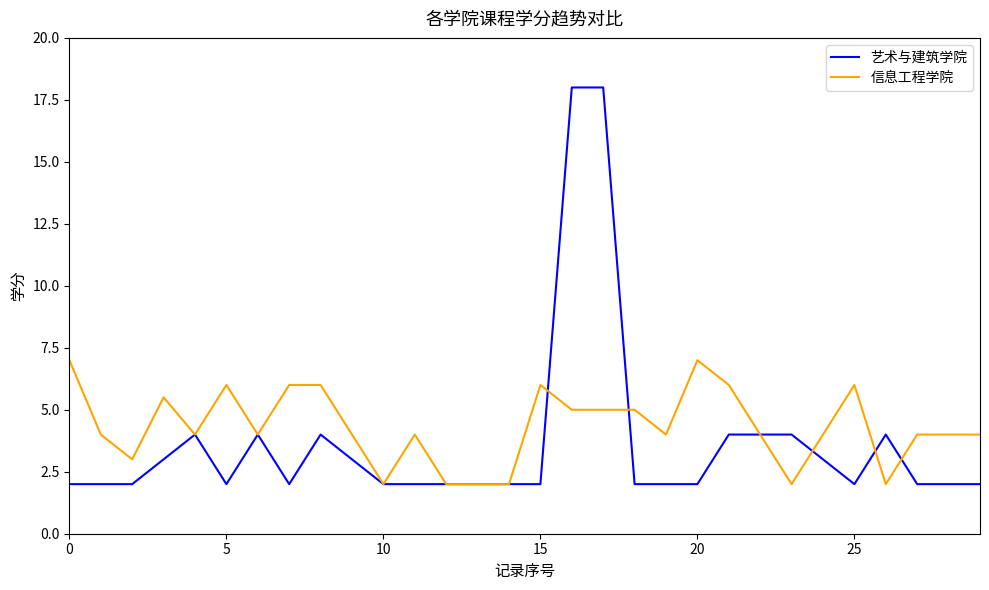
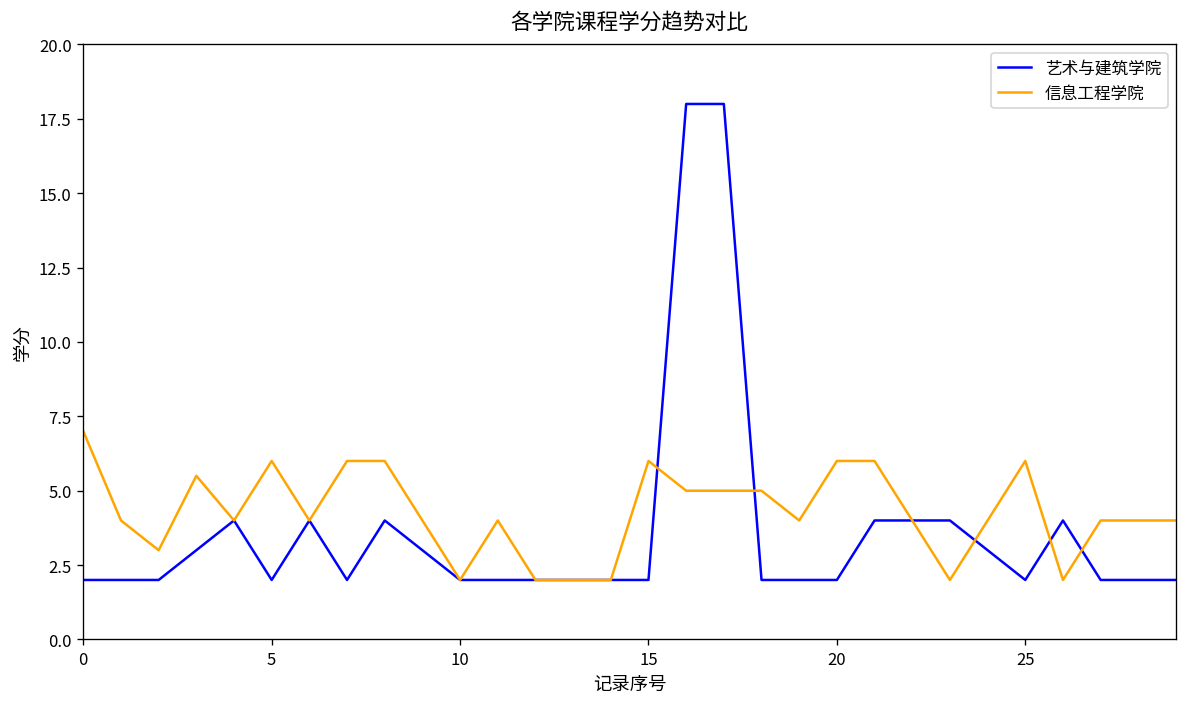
  {
    "艺术与建筑学院": {
      "0": 2,
      "5": 2,
      "15": 2,
      "20": 2,
      "25": 2
    },
    "信息工程学院": {
      "0": 7,
      "5": 6,
      "15": 6,
-     "20": 7,
+     "20": 6,
      "25": 6
    }
  }
